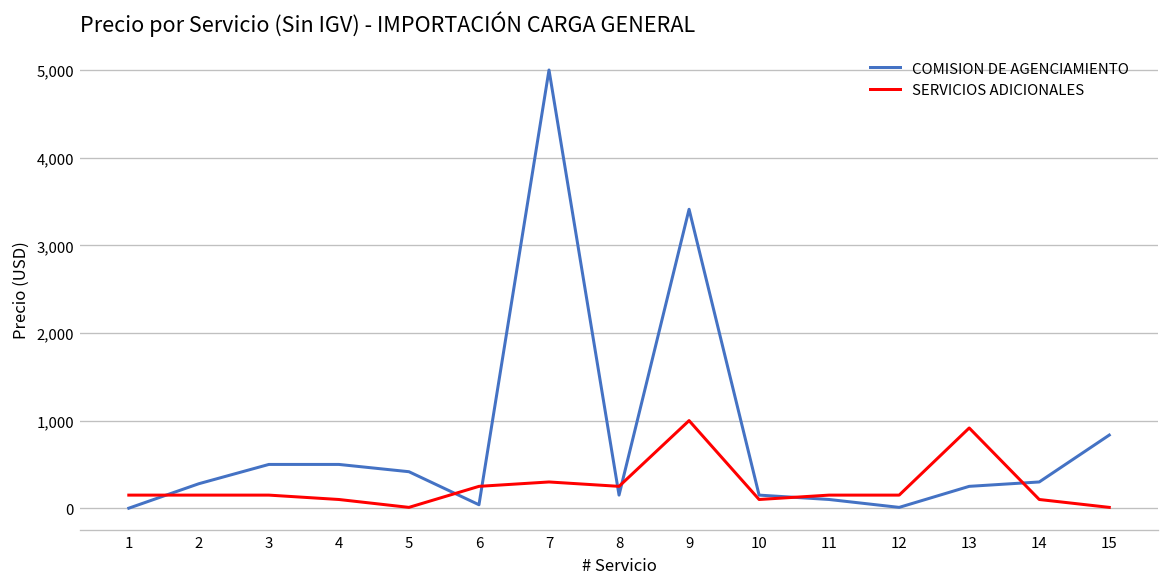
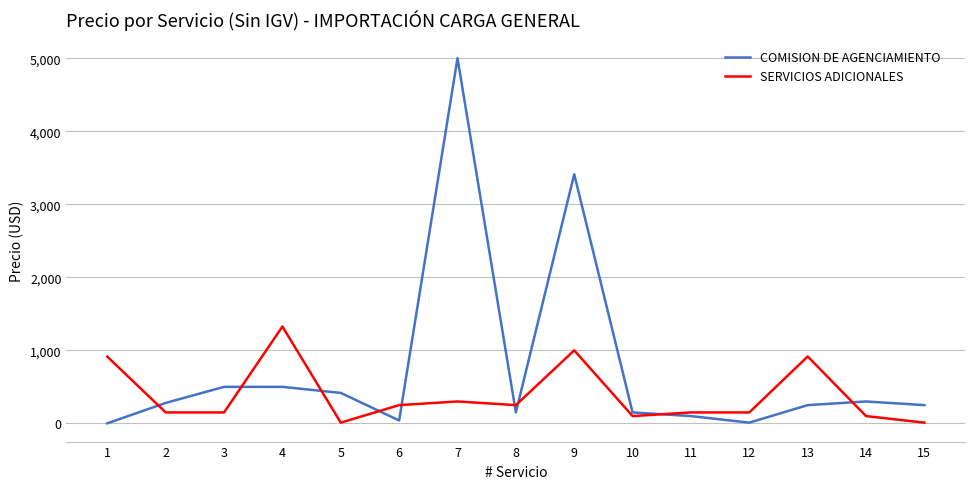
  {
    "COMISION DE AGENCIAMIENTO": {
      "1": "0",
      "2": "300",
      "3": "500",
      "4": "500",
      "5": "400",
      "6": "0",
      "7": "5,000",
      "8": "200",
      "9": "3,400",
      "10": "200",
      "11": "100",
      "12": "0",
      "13": "300",
      "14": "300",
-     "15": "800"
+     "15": "300"
    },
    "SERVICIOS ADICIONALES": {
-     "1": "200",
+     "1": "900",
      "2": "200",
      "3": "200",
-     "4": "100",
+     "4": "1,300",
      "5": "0",
      "6": "300",
      "7": "300",
      "8": "300",
      "9": "1,000",
      "10": "100",
      "11": "200",
      "12": "200",
      "13": "900",
      "14": "100",
      "15": "0"
    }
  }
